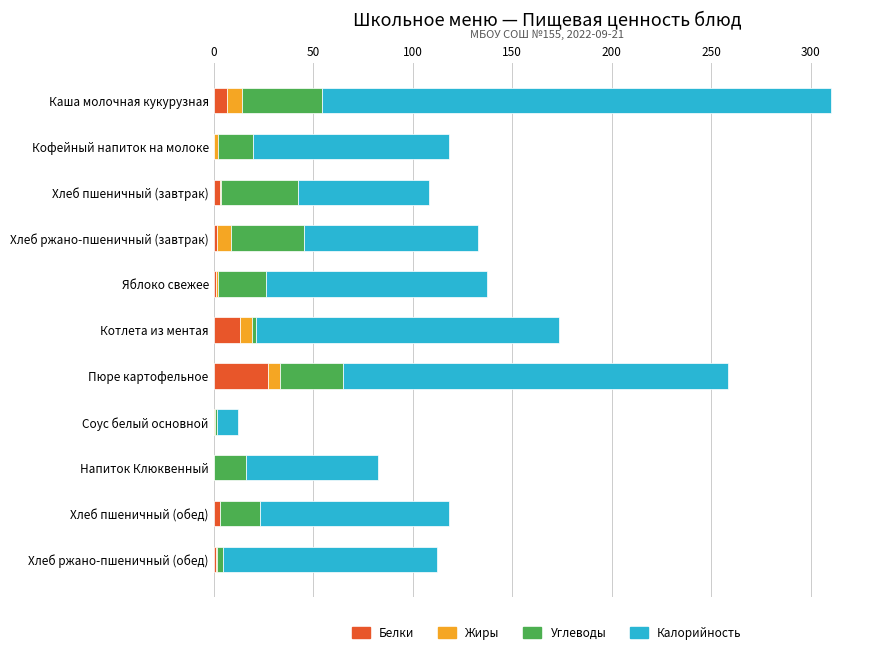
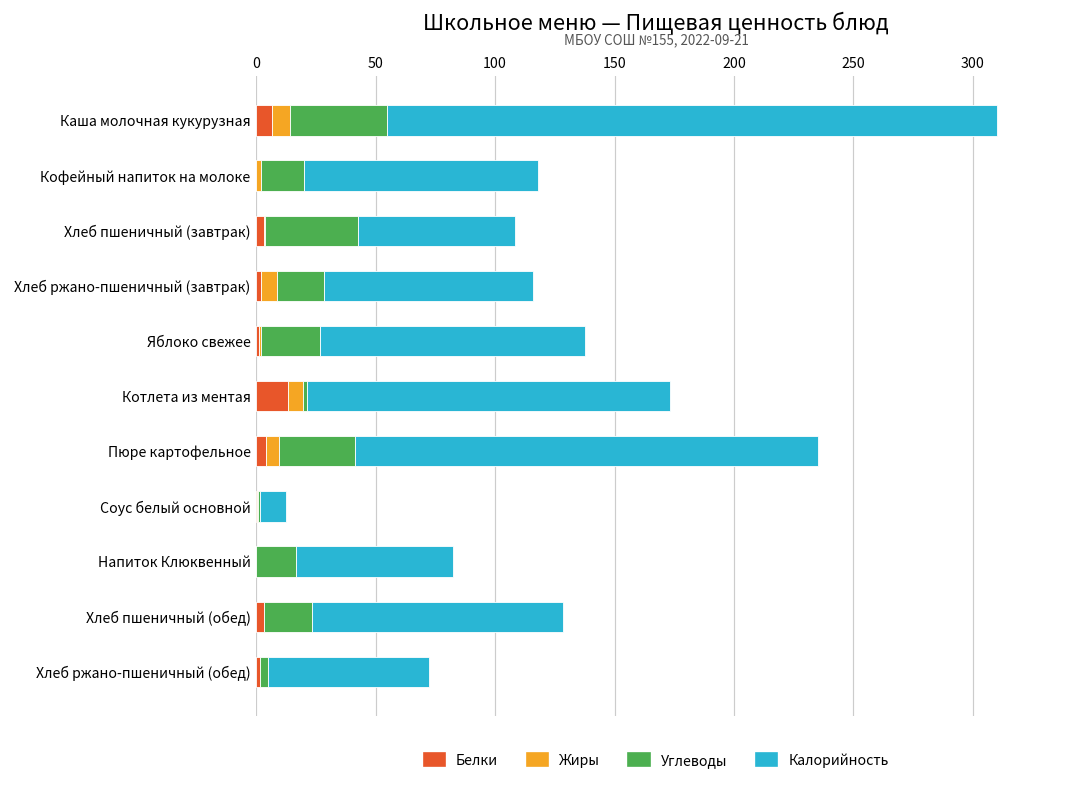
  {
    "Белки": {
      "Каша молочная кукурузная": 7,
      "Хлеб пшеничный (завтрак)": 3,
      "Хлеб ржано-пшеничный (завтрак)": 2,
      "Котлета из ментая": 13,
-     "Пюре картофельное": 27,
+     "Пюре картофельное": 4,
      "Напиток Клюквенный": 0,
      "Хлеб пшеничный (обед)": 3,
      "Хлеб ржано-пшеничный (обед)": 1
    },
    "Жиры": {
      "Каша молочная кукурузная": 7,
      "Кофейный напиток на молоке": 2,
      "Хлеб ржано-пшеничный (завтрак)": 7,
      "Котлета из ментая": 6,
      "Пюре картофельное": 6,
      "Напиток Клюквенный": 0
    },
    "Углеводы": {
      "Каша молочная кукурузная": 41,
      "Кофейный напиток на молоке": 18,
      "Хлеб пшеничный (завтрак)": 39,
-     "Хлеб ржано-пшеничный (завтрак)": 36,
+     "Хлеб ржано-пшеничный (завтрак)": 19,
      "Яблоко свежее": 25,
      "Котлета из ментая": 2,
      "Пюре картофельное": 32,
      "Напиток Клюквенный": 16,
      "Хлеб пшеничный (обед)": 20,
      "Хлеб ржано-пшеничный (обед)": 3
    },
    "Калорийность": {
      "Каша молочная кукурузная": 255,
      "Кофейный напиток на молоке": 98,
      "Хлеб пшеничный (завтрак)": 66,
      "Хлеб ржано-пшеничный (завтрак)": 87,
      "Яблоко свежее": 111,
      "Котлета из ментая": 152,
      "Пюре картофельное": 194,
      "Соус белый основной": 11,
      "Напиток Клюквенный": 66,
-     "Хлеб пшеничный (обед)": 95,
-     "Хлеб ржано-пшеничный (обед)": 107
+     "Хлеб пшеничный (обед)": 105,
+     "Хлеб ржано-пшеничный (обед)": 67
    }
  }
